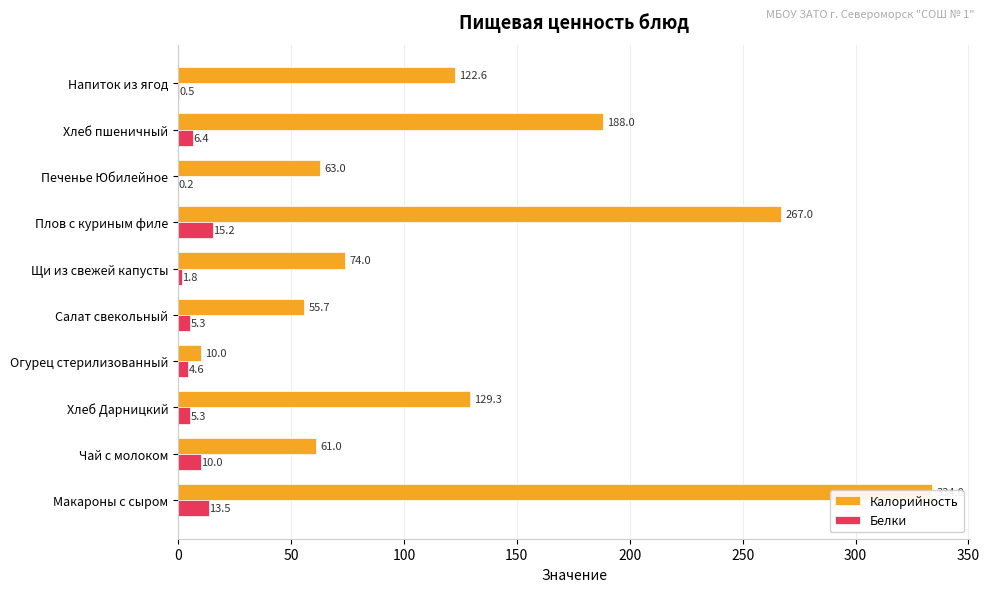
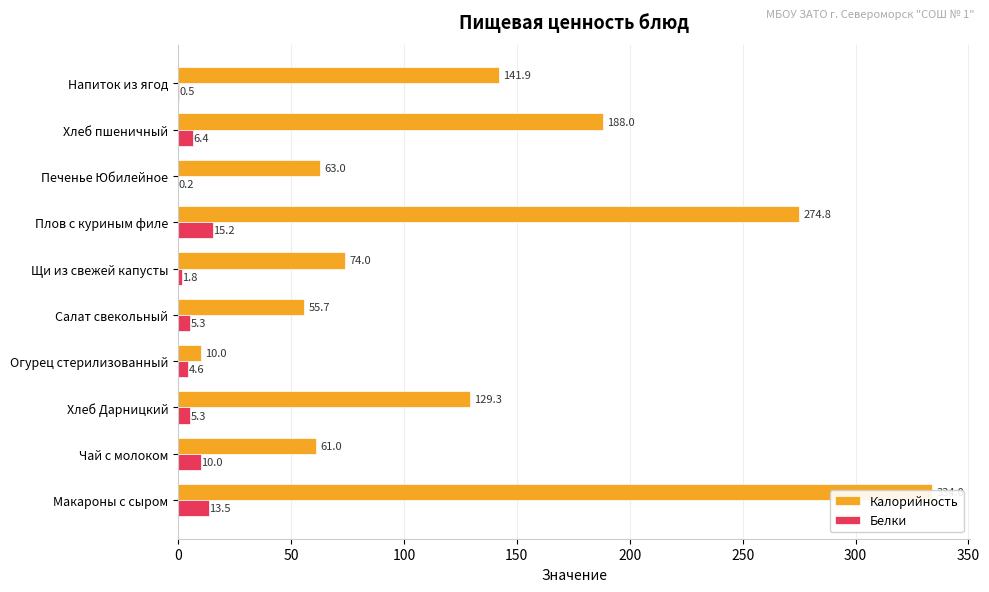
  {
    "Калорийность": {
-     "Напиток из ягод": 122.6,
+     "Напиток из ягод": 141.9,
      "Хлеб пшеничный": 188.0,
      "Печенье Юбилейное": 63.0,
-     "Плов с куриным филе": 267.0,
+     "Плов с куриным филе": 274.8,
      "Щи из свежей капусты": 74.0,
      "Салат свекольный": 55.7,
      "Огурец стерилизованный": 10.0,
      "Хлеб Дарницкий": 129.3,
      "Чай с молоком": 61.0
    },
    "Белки": {
      "Напиток из ягод": 0.5,
      "Хлеб пшеничный": 6.4,
      "Печенье Юбилейное": 0.2,
      "Плов с куриным филе": 15.2,
      "Щи из свежей капусты": 1.8,
      "Салат свекольный": 5.3,
      "Огурец стерилизованный": 4.6,
      "Хлеб Дарницкий": 5.3,
      "Чай с молоком": 10.0,
      "Макароны с сыром": 13.5
    }
  }
